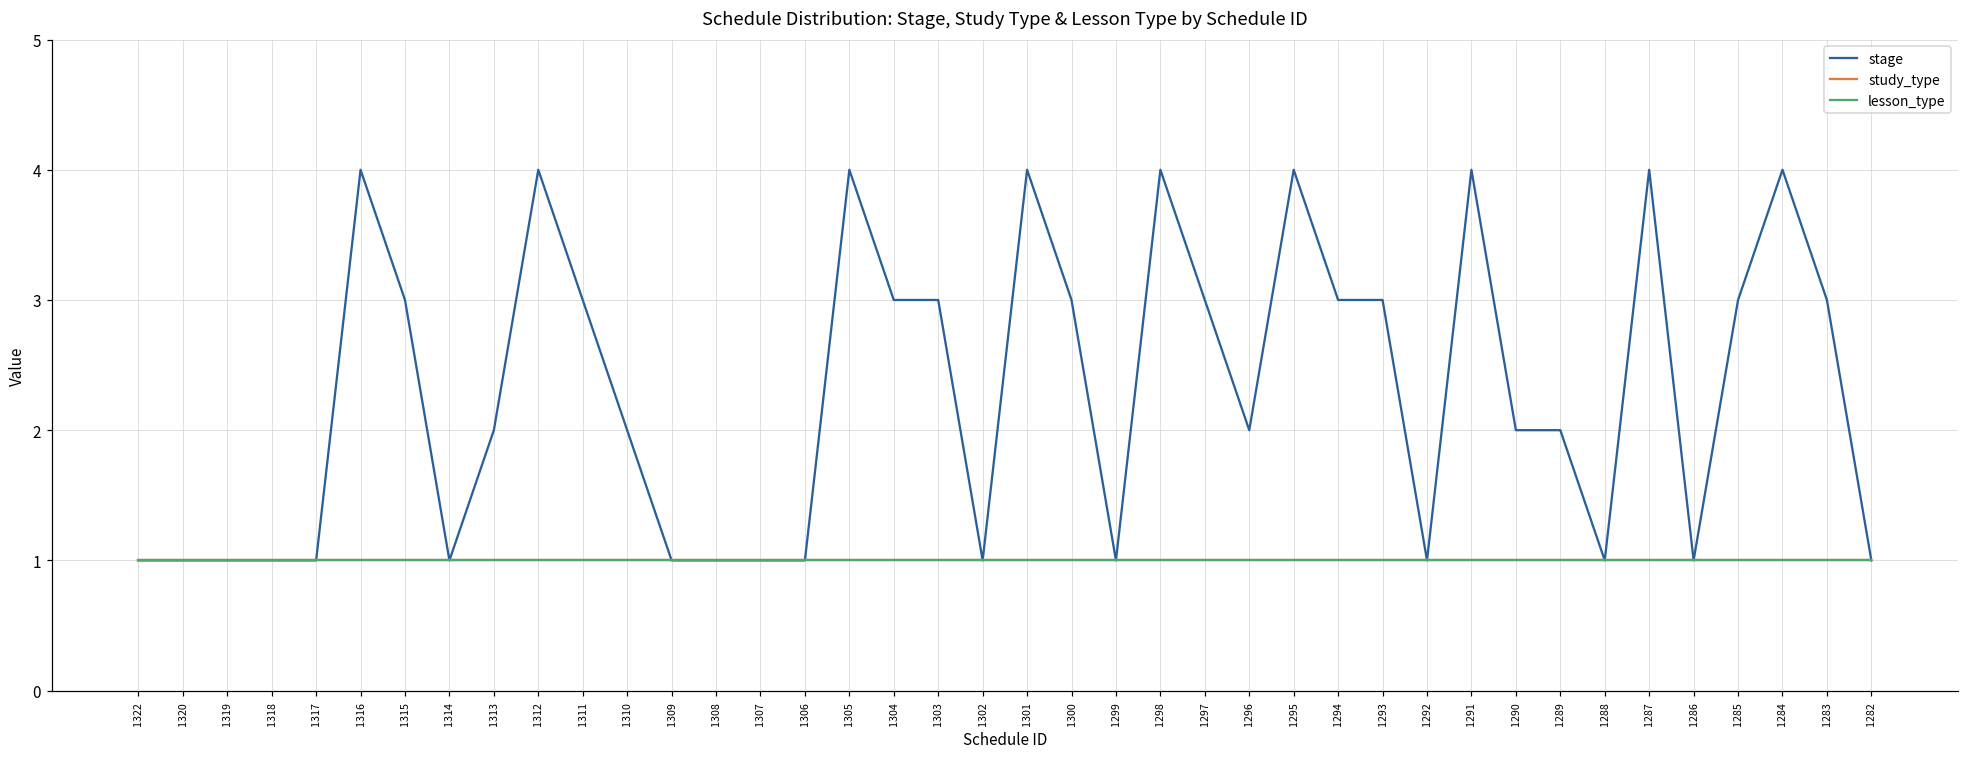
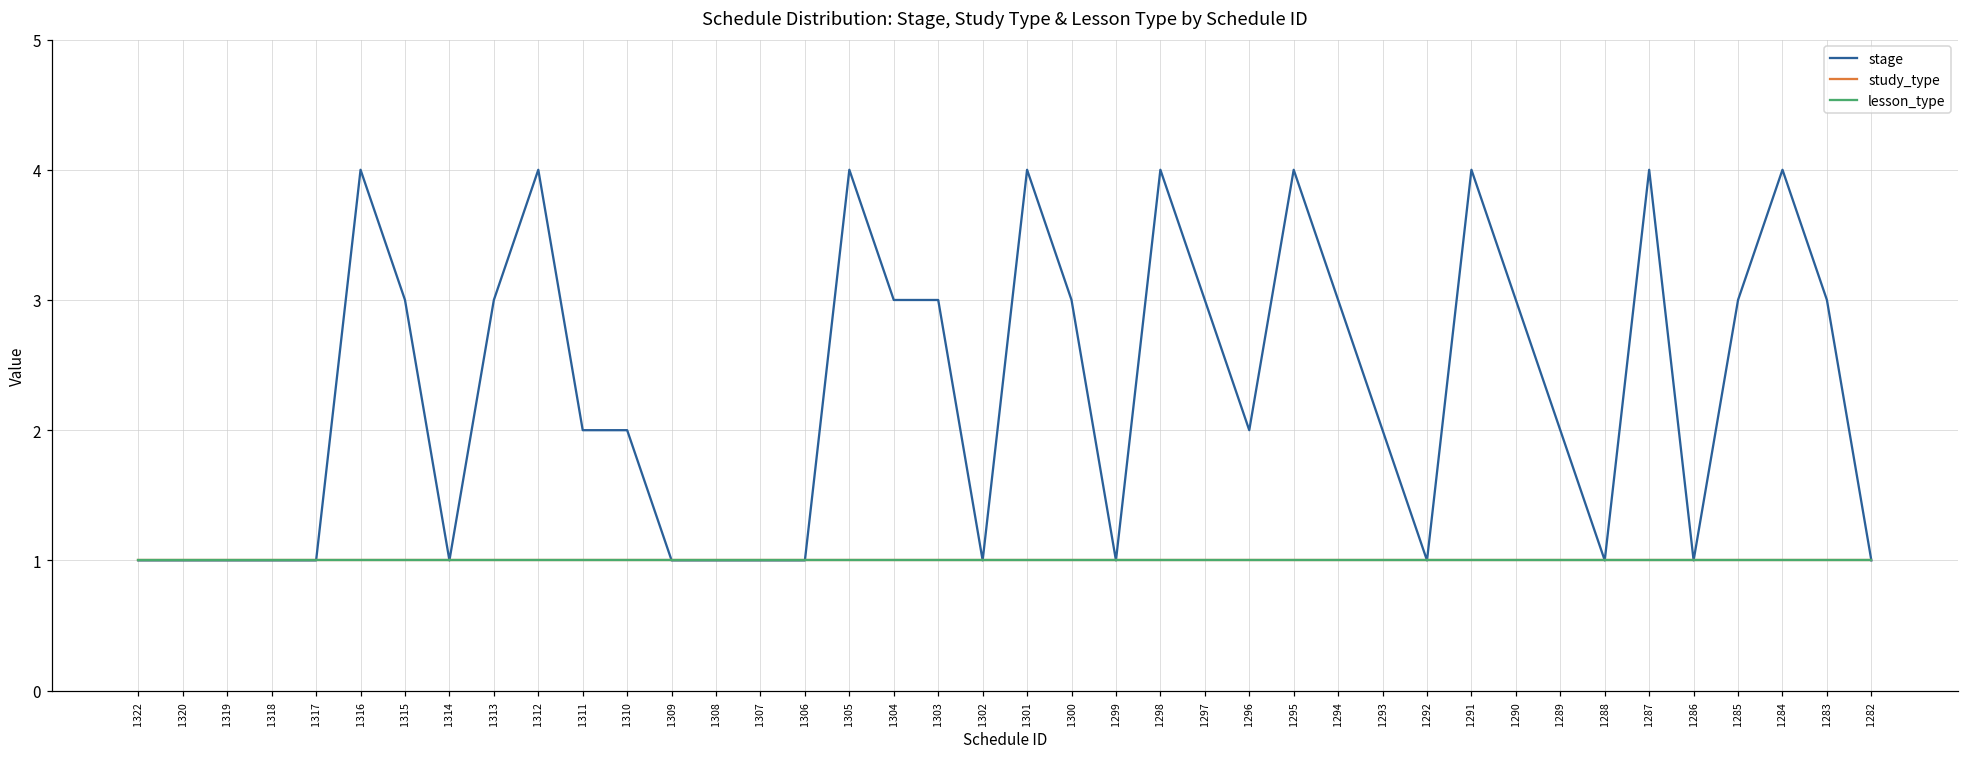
  {
    "stage": {
      "1316": 4,
      "1315": 3,
-     "1313": 2,
+     "1313": 3,
      "1312": 4,
-     "1311": 3,
+     "1311": 2,
      "1310": 2,
      "1305": 4,
      "1304": 3,
      "1303": 3,
      "1301": 4,
      "1300": 3,
      "1298": 4,
      "1297": 3,
      "1296": 2,
      "1295": 4,
      "1294": 3,
-     "1293": 3,
+     "1293": 2,
      "1291": 4,
-     "1290": 2,
+     "1290": 3,
      "1289": 2,
      "1287": 4,
      "1285": 3,
      "1284": 4,
      "1283": 3
    },
    "lesson_type": {
      "1316": 1,
      "1315": 1,
      "1313": 1,
      "1312": 1,
      "1311": 1,
      "1310": 1,
      "1305": 1,
      "1304": 1,
      "1303": 1,
      "1301": 1,
      "1300": 1,
      "1298": 1,
      "1297": 1,
      "1296": 1,
      "1295": 1,
      "1294": 1,
      "1293": 1,
      "1291": 1,
      "1290": 1,
      "1289": 1,
      "1287": 1,
      "1285": 1,
      "1284": 1,
      "1283": 1
    }
  }
